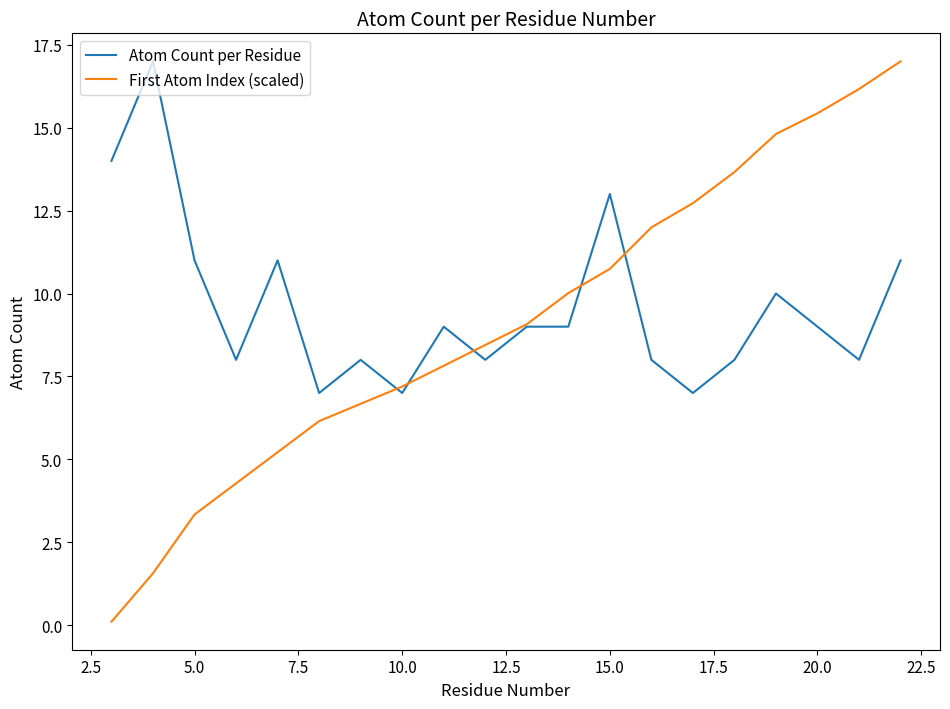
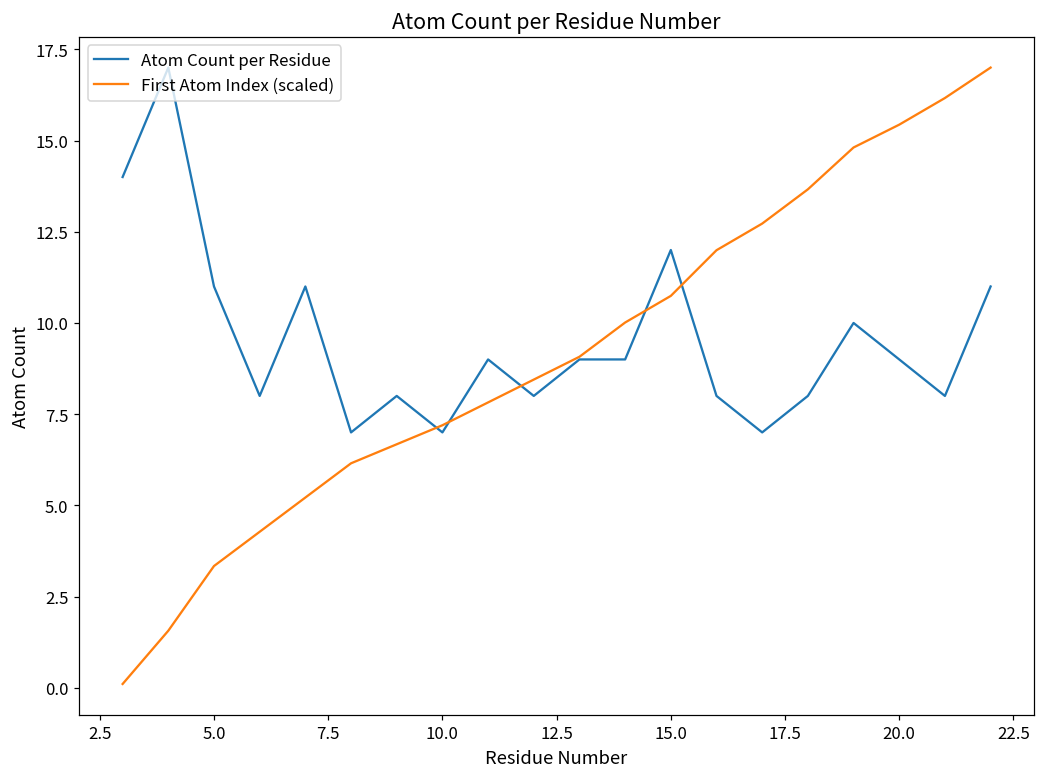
  {
    "Atom Count per Residue": {
      "5.0": 11,
      "10.0": 7,
-     "15.0": 13,
+     "15.0": 12,
      "20.0": 9
    },
    "First Atom Index (scaled)": {
      "5.0": 3.3,
      "10.0": 7.2,
      "15.0": 10.7,
      "20.0": 15.4
    }
  }
